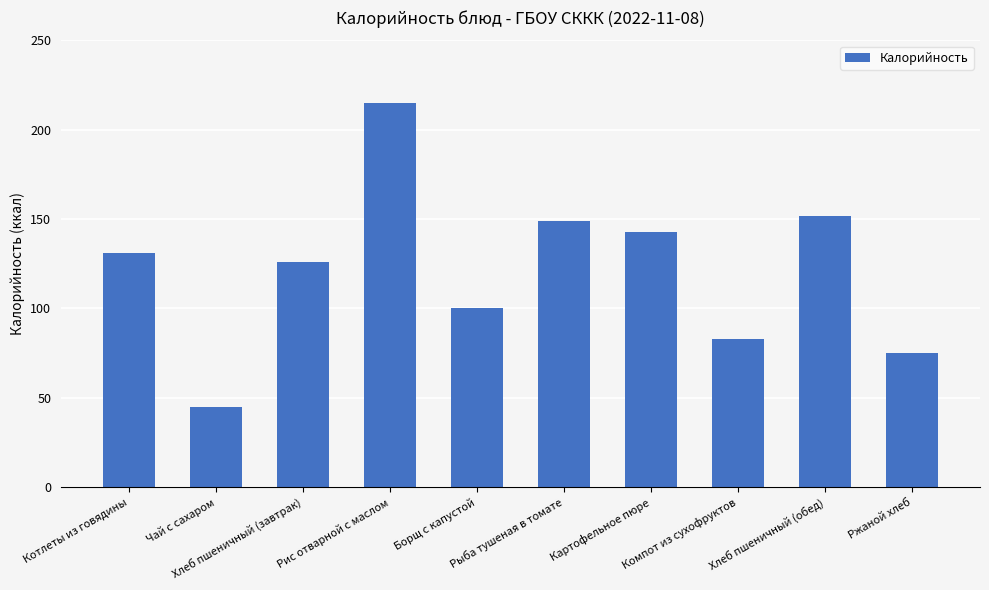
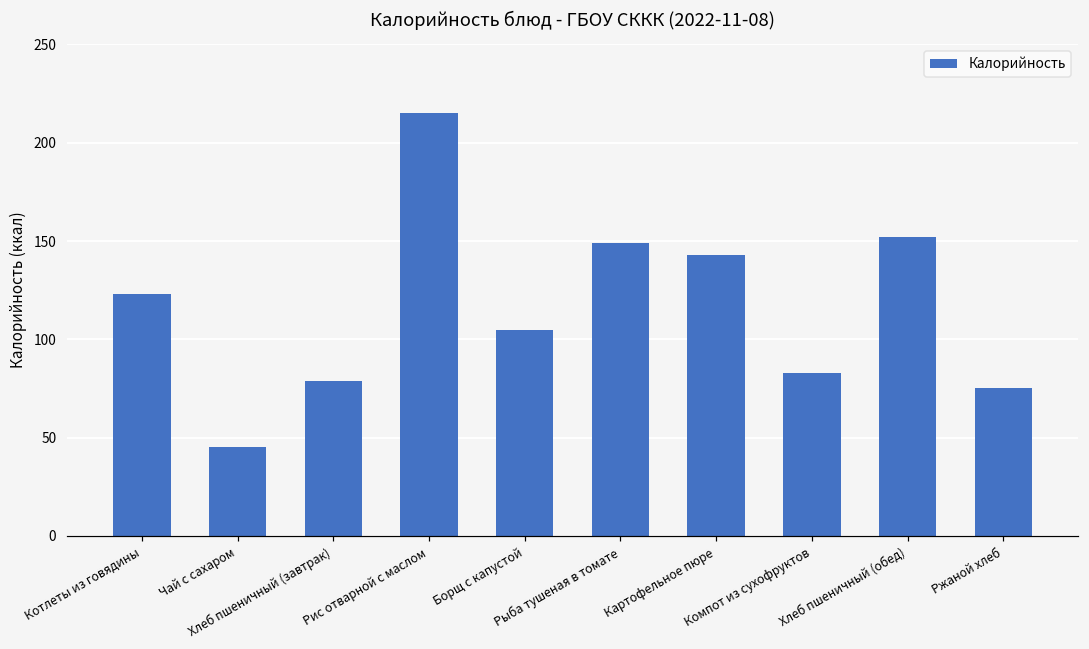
  {
-   "Котлеты из говядины": 131,
+   "Котлеты из говядины": 123,
    "Чай с сахаром": 45,
-   "Хлеб пшеничный (завтрак)": 126,
+   "Хлеб пшеничный (завтрак)": 79,
    "Рис отварной с маслом": 215,
-   "Борщ с капустой": 100,
+   "Борщ с капустой": 105,
    "Рыба тушеная в томате": 149,
    "Картофельное пюре": 143,
    "Компот из сухофруктов": 83,
    "Хлеб пшеничный (обед)": 152,
    "Ржаной хлеб": 75
  }
